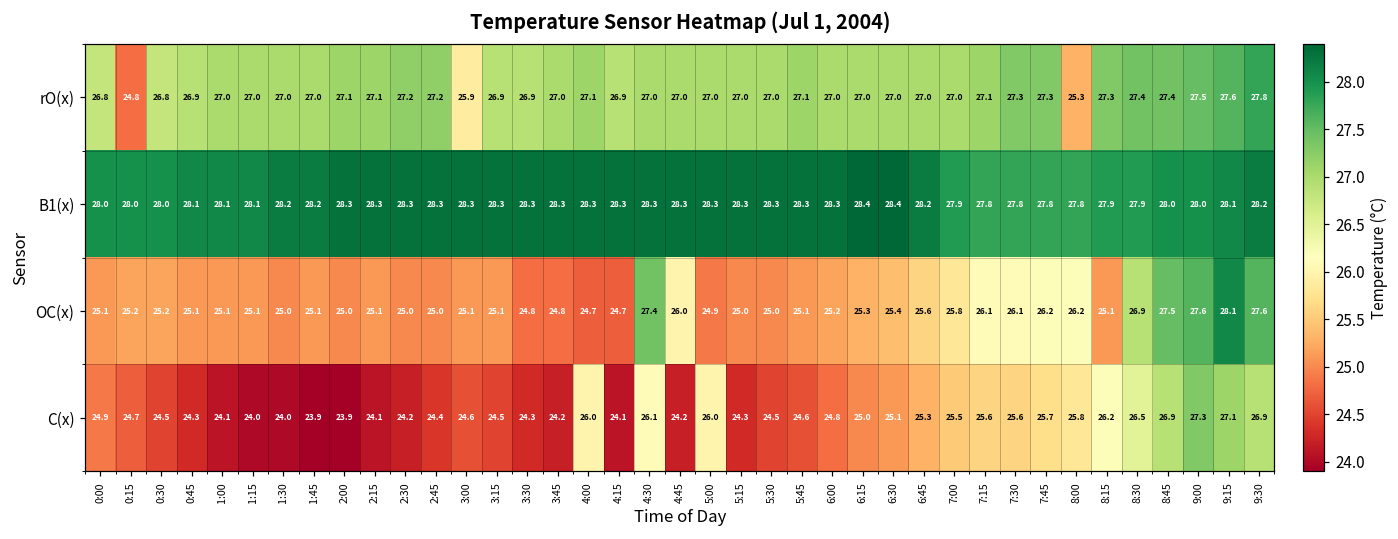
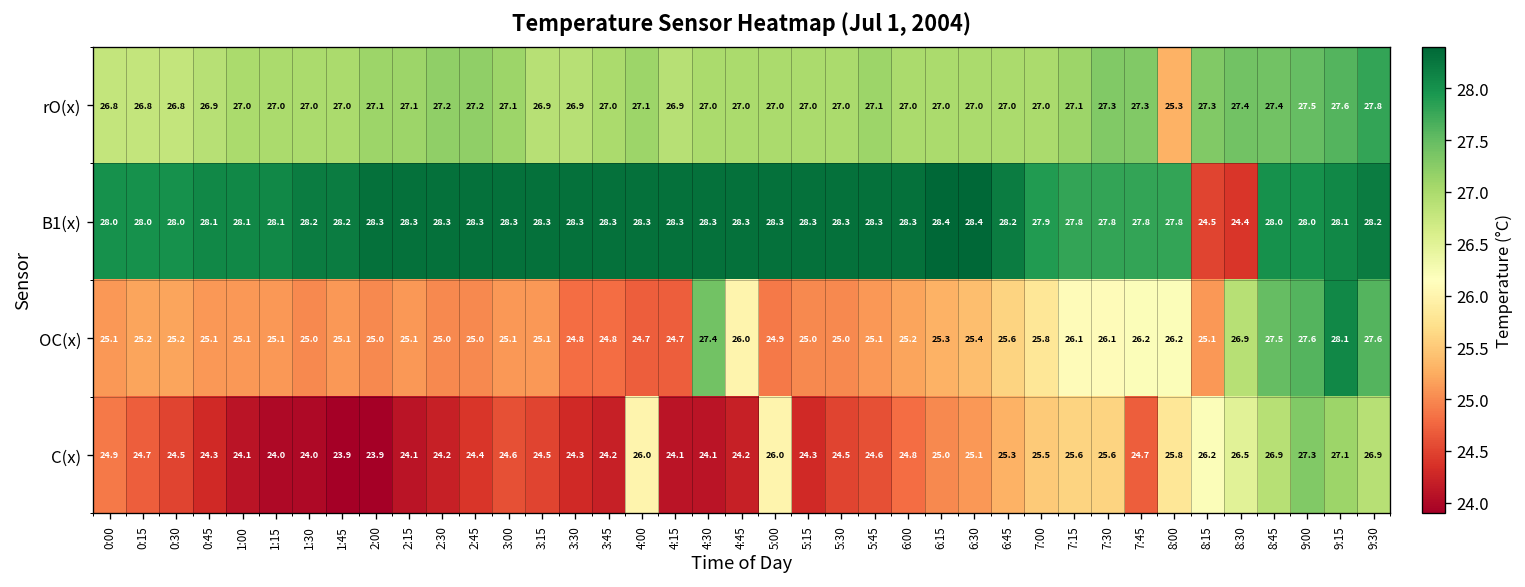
  {
    "rO(x)": {
      "0:00": 26.8,
-     "0:15": 24.8,
+     "0:15": 26.8,
      "0:30": 26.8,
      "0:45": 26.9,
      "1:00": 27.0,
      "1:15": 27.0,
      "1:30": 27.0,
      "1:45": 27.0,
      "2:00": 27.1,
      "2:15": 27.1,
      "2:30": 27.2,
      "2:45": 27.2,
-     "3:00": 25.9,
+     "3:00": 27.1,
      "3:15": 26.9,
      "3:30": 26.9,
      "3:45": 27.0,
      "4:00": 27.1,
      "4:15": 26.9,
      "4:30": 27.0,
      "4:45": 27.0,
      "5:00": 27.0,
      "5:15": 27.0,
      "5:30": 27.0,
      "5:45": 27.1,
      "6:00": 27.0,
      "6:15": 27.0,
      "6:30": 27.0,
      "6:45": 27.0,
      "7:00": 27.0,
      "7:15": 27.1,
      "7:30": 27.3,
      "7:45": 27.3,
      "8:00": 25.3,
      "8:15": 27.3,
      "8:30": 27.4,
      "8:45": 27.4,
      "9:00": 27.5,
      "9:15": 27.6,
      "9:30": 27.8
    },
    "B1(x)": {
      "0:00": 28.0,
      "0:15": 28.0,
      "0:30": 28.0,
      "0:45": 28.1,
      "1:00": 28.1,
      "1:15": 28.1,
      "1:30": 28.2,
      "1:45": 28.2,
      "2:00": 28.3,
      "2:15": 28.3,
      "2:30": 28.3,
      "2:45": 28.3,
      "3:00": 28.3,
      "3:15": 28.3,
      "3:30": 28.3,
      "3:45": 28.3,
      "4:00": 28.3,
      "4:15": 28.3,
      "4:30": 28.3,
      "4:45": 28.3,
      "5:00": 28.3,
      "5:15": 28.3,
      "5:30": 28.3,
      "5:45": 28.3,
      "6:00": 28.3,
      "6:15": 28.4,
      "6:30": 28.4,
      "6:45": 28.2,
      "7:00": 27.9,
      "7:15": 27.8,
      "7:30": 27.8,
      "7:45": 27.8,
      "8:00": 27.8,
-     "8:15": 27.9,
-     "8:30": 27.9,
+     "8:15": 24.5,
+     "8:30": 24.4,
      "8:45": 28.0,
      "9:00": 28.0,
      "9:15": 28.1,
      "9:30": 28.2
    },
    "OC(x)": {
      "0:00": 25.1,
      "0:15": 25.2,
      "0:30": 25.2,
      "0:45": 25.1,
      "1:00": 25.1,
      "1:15": 25.1,
      "1:30": 25.0,
      "1:45": 25.1,
      "2:00": 25.0,
      "2:15": 25.1,
      "2:30": 25.0,
      "2:45": 25.0,
      "3:00": 25.1,
      "3:15": 25.1,
      "3:30": 24.8,
      "3:45": 24.8,
      "4:00": 24.7,
      "4:15": 24.7,
      "4:30": 27.4,
      "4:45": 26.0,
      "5:00": 24.9,
      "5:15": 25.0,
      "5:30": 25.0,
      "5:45": 25.1,
      "6:00": 25.2,
      "6:15": 25.3,
      "6:30": 25.4,
      "6:45": 25.6,
      "7:00": 25.8,
      "7:15": 26.1,
      "7:30": 26.1,
      "7:45": 26.2,
      "8:00": 26.2,
      "8:15": 25.1,
      "8:30": 26.9,
      "8:45": 27.5,
      "9:00": 27.6,
      "9:15": 28.1,
      "9:30": 27.6
    },
    "C(x)": {
      "0:00": 24.9,
      "0:15": 24.7,
      "0:30": 24.5,
      "0:45": 24.3,
      "1:00": 24.1,
      "1:15": 24.0,
      "1:30": 24.0,
      "1:45": 23.9,
      "2:00": 23.9,
      "2:15": 24.1,
      "2:30": 24.2,
      "2:45": 24.4,
      "3:00": 24.6,
      "3:15": 24.5,
      "3:30": 24.3,
      "3:45": 24.2,
      "4:00": 26.0,
      "4:15": 24.1,
-     "4:30": 26.1,
+     "4:30": 24.1,
      "4:45": 24.2,
      "5:00": 26.0,
      "5:15": 24.3,
      "5:30": 24.5,
      "5:45": 24.6,
      "6:00": 24.8,
      "6:15": 25.0,
      "6:30": 25.1,
      "6:45": 25.3,
      "7:00": 25.5,
      "7:15": 25.6,
      "7:30": 25.6,
-     "7:45": 25.7,
+     "7:45": 24.7,
      "8:00": 25.8,
      "8:15": 26.2,
      "8:30": 26.5,
      "8:45": 26.9,
      "9:00": 27.3,
      "9:15": 27.1,
      "9:30": 26.9
    }
  }
